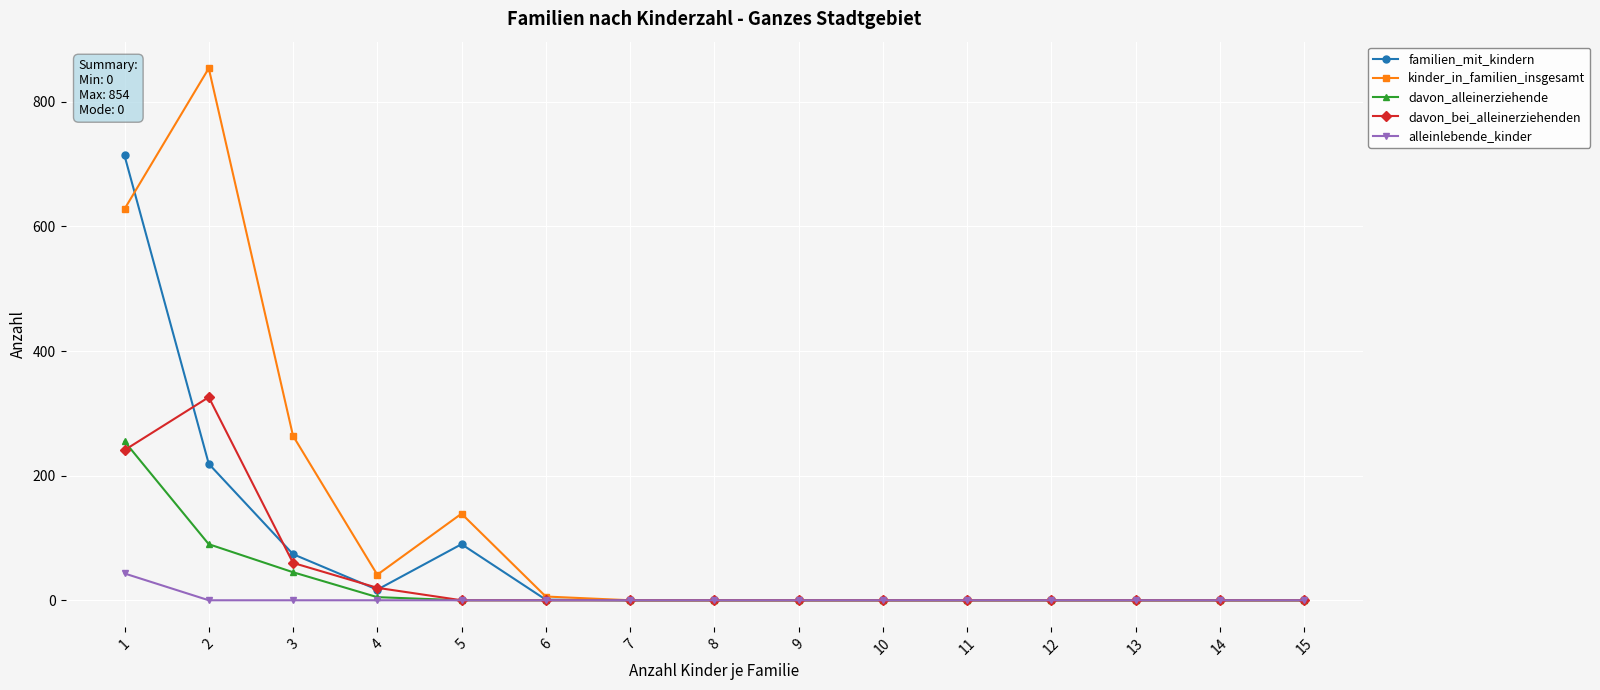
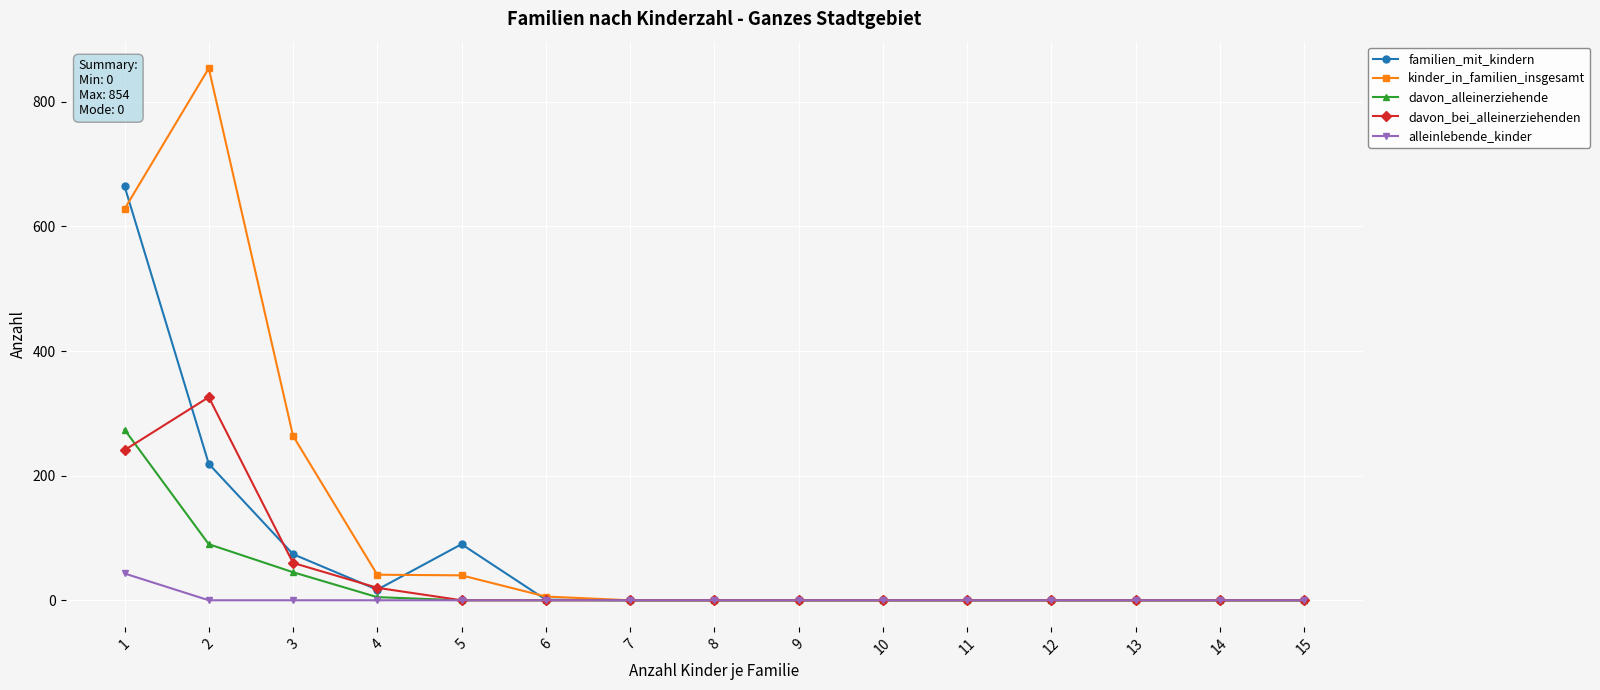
  {
    "familien_mit_kindern": {
-     "1": 710,
+     "1": 670,
      "2": 220,
      "3": 70,
      "5": 90
    },
    "kinder_in_familien_insgesamt": {
      "1": 630,
      "2": 850,
      "3": 260,
      "4": 40,
-     "5": 140,
+     "5": 40,
      "6": 10
    },
    "davon_alleinerziehende": {
-     "1": 260,
+     "1": 270,
      "2": 90,
      "3": 50,
      "4": 10
    },
    "davon_bei_alleinerziehenden": {
      "1": 240,
      "2": 330,
      "3": 60
    },
    "alleinlebende_kinder": {
      "1": 40,
      "2": 0,
      "3": 0,
      "4": 0
    }
  }
